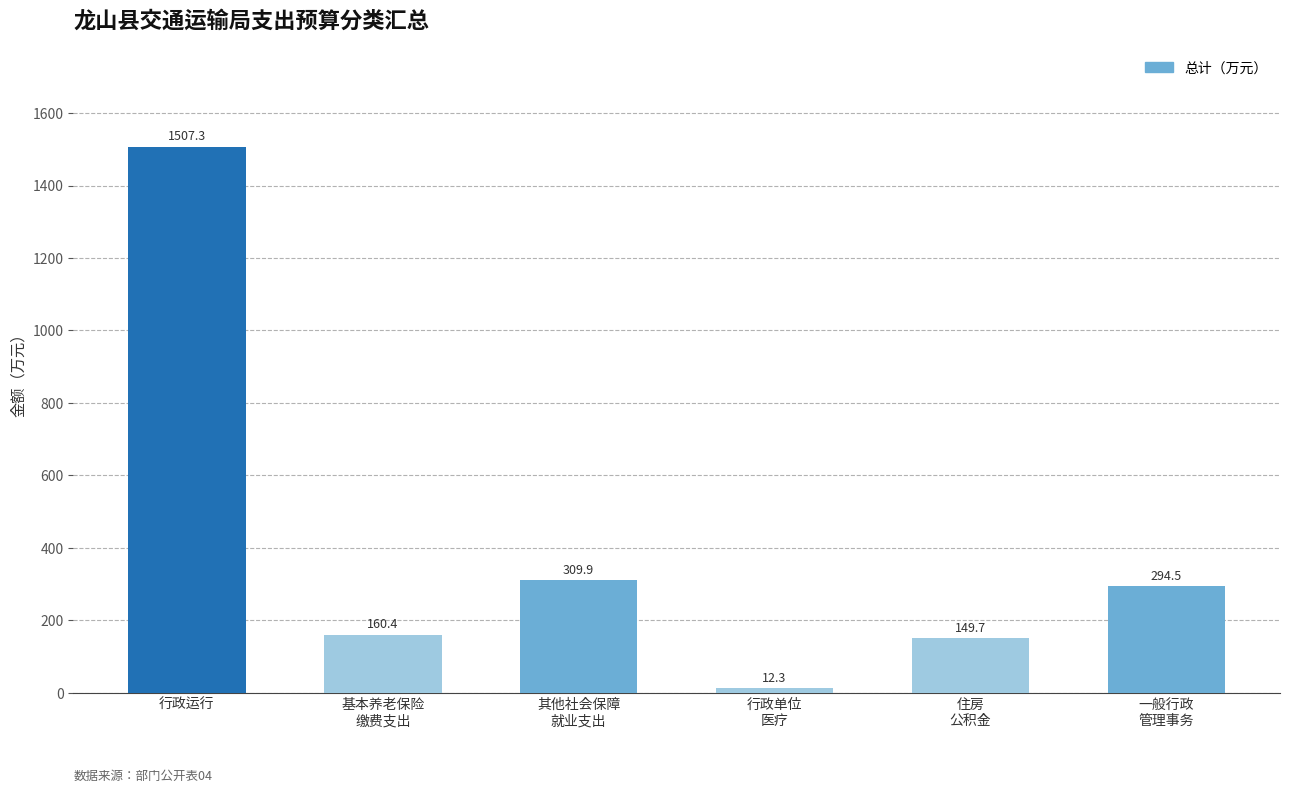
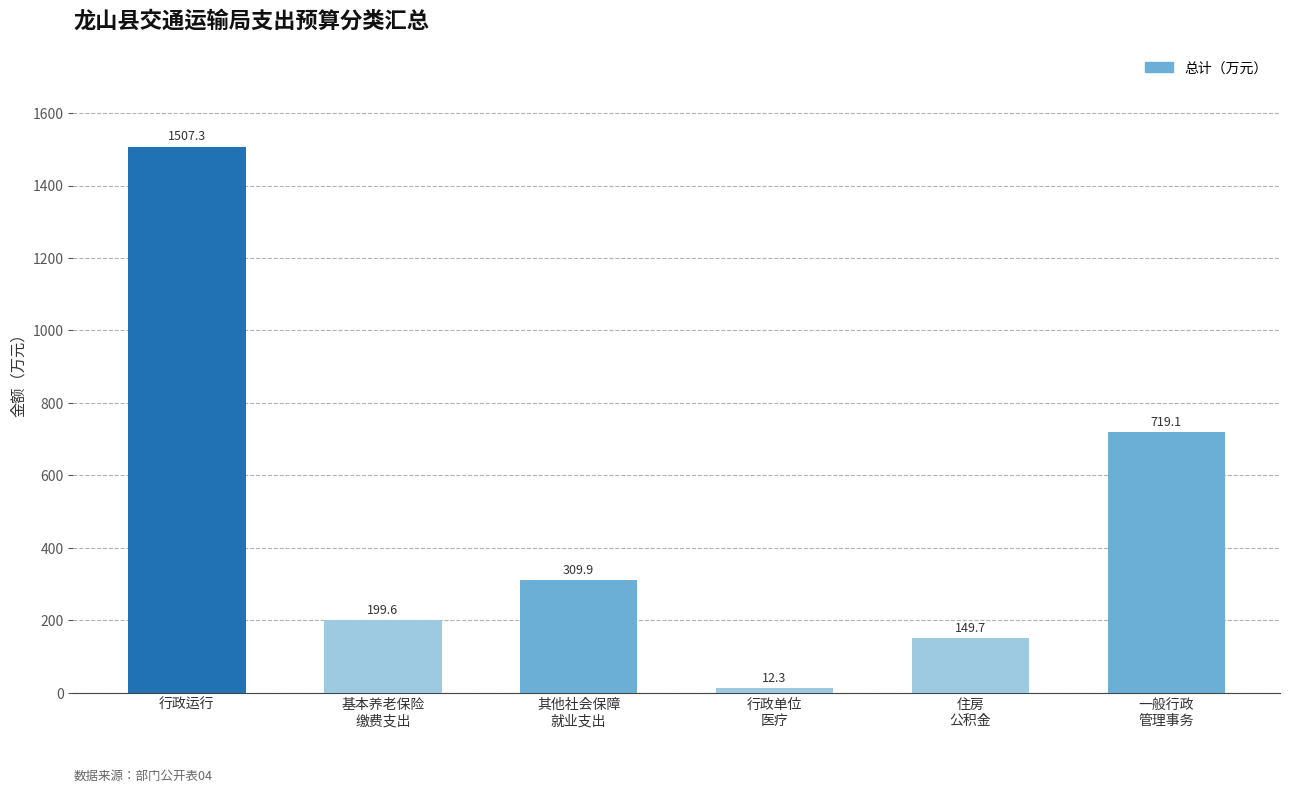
  {
    "行政运行": 1507.3,
-   "基本养老保险 缴费支出": 160.4,
+   "基本养老保险 缴费支出": 199.6,
    "其他社会保障 就业支出": 309.9,
    "行政单位 医疗": 12.3,
    "住房 公积金": 149.7,
-   "一般行政 管理事务": 294.5
+   "一般行政 管理事务": 719.1
  }
